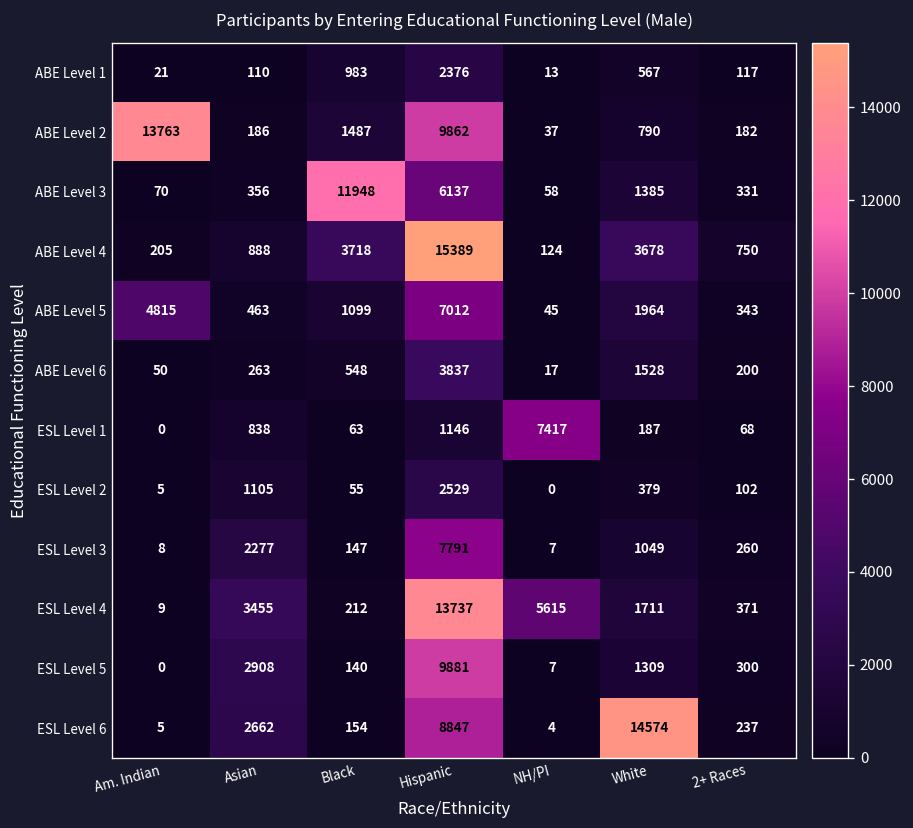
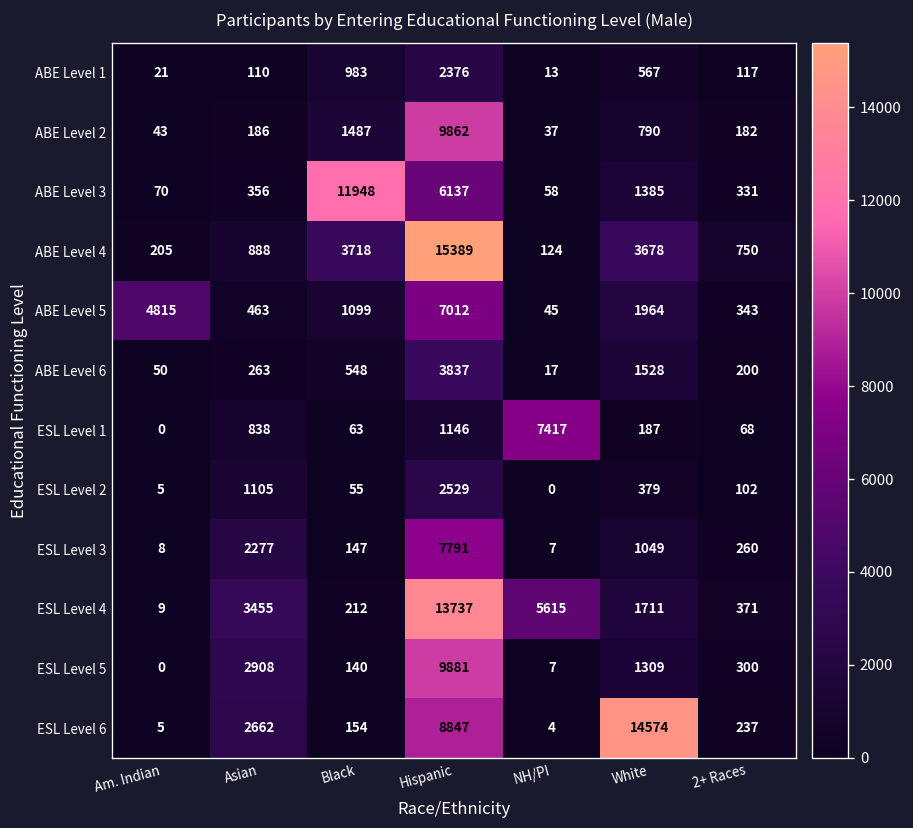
  {
    "ABE Level 1": {
      "Am. Indian": 21,
      "Asian": 110,
      "Black": 983,
      "Hispanic": 2376,
      "NH/PI": 13,
      "White": 567,
      "2+ Races": 117
    },
    "ABE Level 2": {
-     "Am. Indian": 13763,
+     "Am. Indian": 43,
      "Asian": 186,
      "Black": 1487,
      "Hispanic": 9862,
      "NH/PI": 37,
      "White": 790,
      "2+ Races": 182
    },
    "ABE Level 3": {
      "Am. Indian": 70,
      "Asian": 356,
      "Black": 11948,
      "Hispanic": 6137,
      "NH/PI": 58,
      "White": 1385,
      "2+ Races": 331
    },
    "ABE Level 4": {
      "Am. Indian": 205,
      "Asian": 888,
      "Black": 3718,
      "Hispanic": 15389,
      "NH/PI": 124,
      "White": 3678,
      "2+ Races": 750
    },
    "ABE Level 5": {
      "Am. Indian": 4815,
      "Asian": 463,
      "Black": 1099,
      "Hispanic": 7012,
      "NH/PI": 45,
      "White": 1964,
      "2+ Races": 343
    },
    "ABE Level 6": {
      "Am. Indian": 50,
      "Asian": 263,
      "Black": 548,
      "Hispanic": 3837,
      "NH/PI": 17,
      "White": 1528,
      "2+ Races": 200
    },
    "ESL Level 1": {
      "Am. Indian": 0,
      "Asian": 838,
      "Black": 63,
      "Hispanic": 1146,
      "NH/PI": 7417,
      "White": 187,
      "2+ Races": 68
    },
    "ESL Level 2": {
      "Am. Indian": 5,
      "Asian": 1105,
      "Black": 55,
      "Hispanic": 2529,
      "NH/PI": 0,
      "White": 379,
      "2+ Races": 102
    },
    "ESL Level 3": {
      "Am. Indian": 8,
      "Asian": 2277,
      "Black": 147,
      "Hispanic": 7791,
      "NH/PI": 7,
      "White": 1049,
      "2+ Races": 260
    },
    "ESL Level 4": {
      "Am. Indian": 9,
      "Asian": 3455,
      "Black": 212,
      "Hispanic": 13737,
      "NH/PI": 5615,
      "White": 1711,
      "2+ Races": 371
    },
    "ESL Level 5": {
      "Am. Indian": 0,
      "Asian": 2908,
      "Black": 140,
      "Hispanic": 9881,
      "NH/PI": 7,
      "White": 1309,
      "2+ Races": 300
    },
    "ESL Level 6": {
      "Am. Indian": 5,
      "Asian": 2662,
      "Black": 154,
      "Hispanic": 8847,
      "NH/PI": 4,
      "White": 14574,
      "2+ Races": 237
    }
  }
